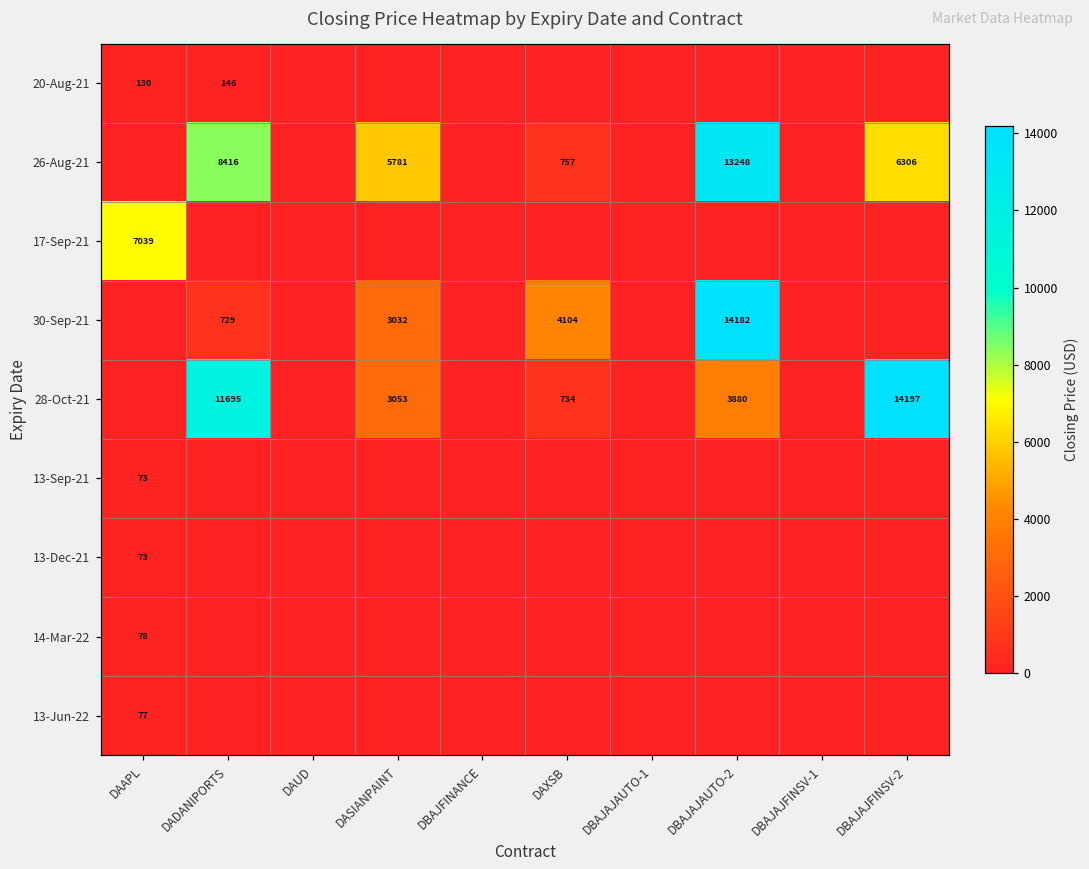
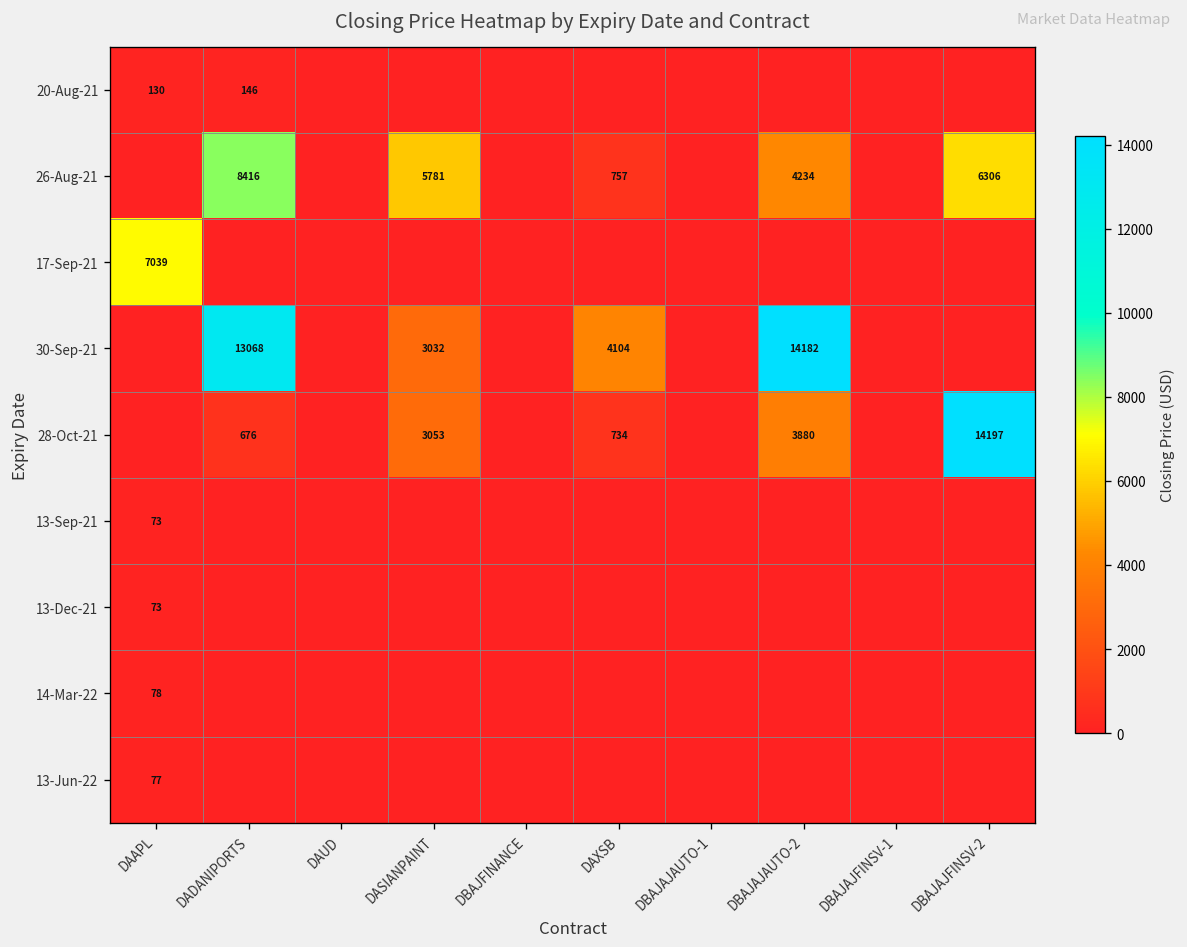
  {
    "20-Aug-21": {
      "DAAPL": 130,
      "DADANIPORTS": 146
    },
    "26-Aug-21": {
      "DADANIPORTS": 8416,
      "DASIANPAINT": 5781,
      "DAXSB": 757,
-     "DBAJAJAUTO-2": 13248,
+     "DBAJAJAUTO-2": 4234,
      "DBAJAJFINSV-2": 6306
    },
    "17-Sep-21": {
      "DAAPL": 7039
    },
    "30-Sep-21": {
-     "DADANIPORTS": 729,
+     "DADANIPORTS": 13068,
      "DASIANPAINT": 3032,
      "DAXSB": 4104,
      "DBAJAJAUTO-2": 14182
    },
    "28-Oct-21": {
-     "DADANIPORTS": 11695,
+     "DADANIPORTS": 676,
      "DASIANPAINT": 3053,
      "DAXSB": 734,
      "DBAJAJAUTO-2": 3880,
      "DBAJAJFINSV-2": 14197
    },
    "13-Sep-21": {
      "DAAPL": 73
    },
    "13-Dec-21": {
      "DAAPL": 73
    },
    "14-Mar-22": {
      "DAAPL": 78
    },
    "13-Jun-22": {
      "DAAPL": 77
    }
  }
